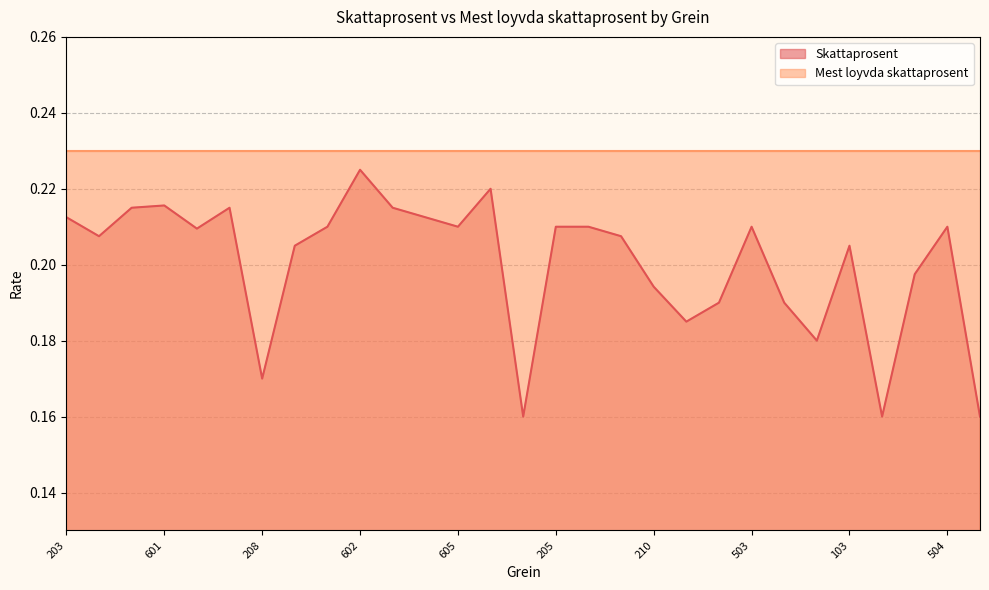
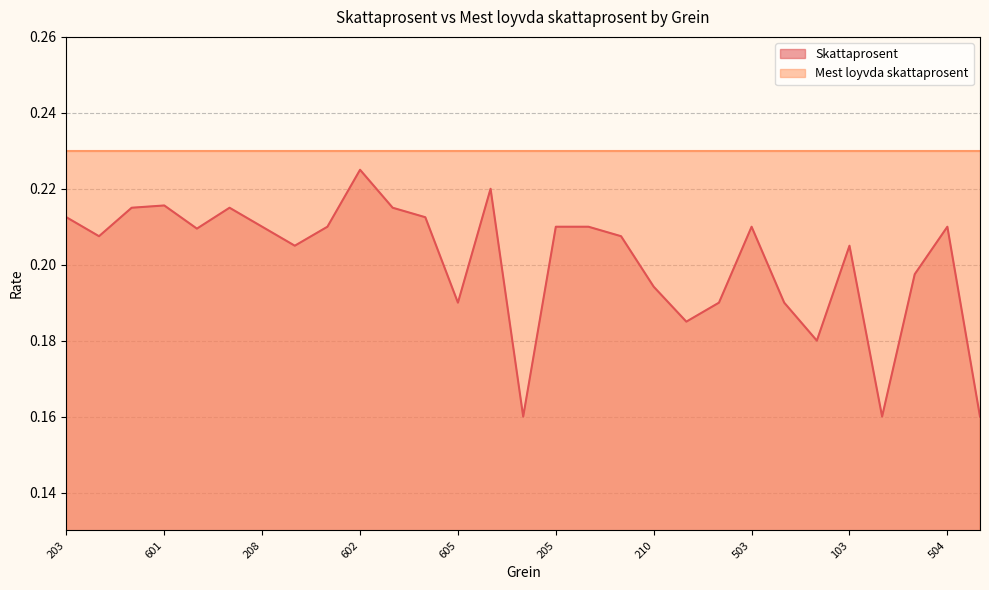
  {
    "Skattaprosent": {
      "203": 0.213,
      "601": 0.216,
-     "208": 0.17,
+     "208": 0.21,
      "602": 0.225,
-     "605": 0.21,
+     "605": 0.19,
      "205": 0.21,
      "210": 0.194,
      "503": 0.21,
      "103": 0.205,
      "504": 0.21
    },
    "Mest loyvda skattaprosent": {
      "203": 0.23,
      "601": 0.23,
      "208": 0.23,
      "602": 0.23,
      "605": 0.23,
      "205": 0.23,
      "210": 0.23,
      "503": 0.23,
      "103": 0.23,
      "504": 0.23
    }
  }
